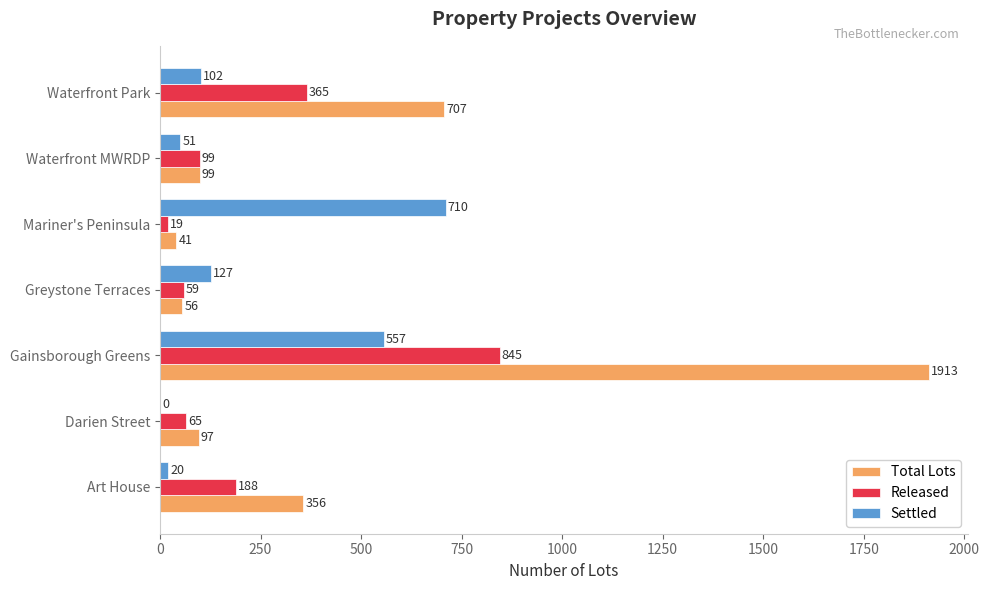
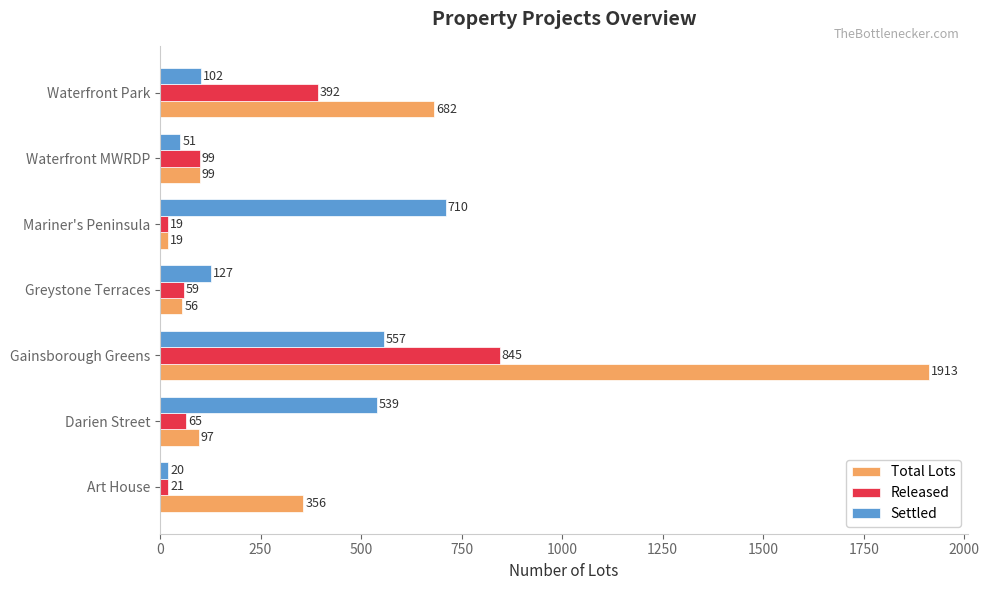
  {
    "Total Lots": {
-     "Waterfront Park": 707,
+     "Waterfront Park": 682,
      "Waterfront MWRDP": 99,
-     "Mariner's Peninsula": 41,
+     "Mariner's Peninsula": 19,
      "Greystone Terraces": 56,
      "Gainsborough Greens": 1913,
      "Darien Street": 97,
      "Art House": 356
    },
    "Released": {
-     "Waterfront Park": 365,
+     "Waterfront Park": 392,
      "Waterfront MWRDP": 99,
      "Mariner's Peninsula": 19,
      "Greystone Terraces": 59,
      "Gainsborough Greens": 845,
      "Darien Street": 65,
-     "Art House": 188
+     "Art House": 21
    },
    "Settled": {
      "Waterfront Park": 102,
      "Waterfront MWRDP": 51,
      "Mariner's Peninsula": 710,
      "Greystone Terraces": 127,
      "Gainsborough Greens": 557,
-     "Darien Street": 0,
+     "Darien Street": 539,
      "Art House": 20
    }
  }
